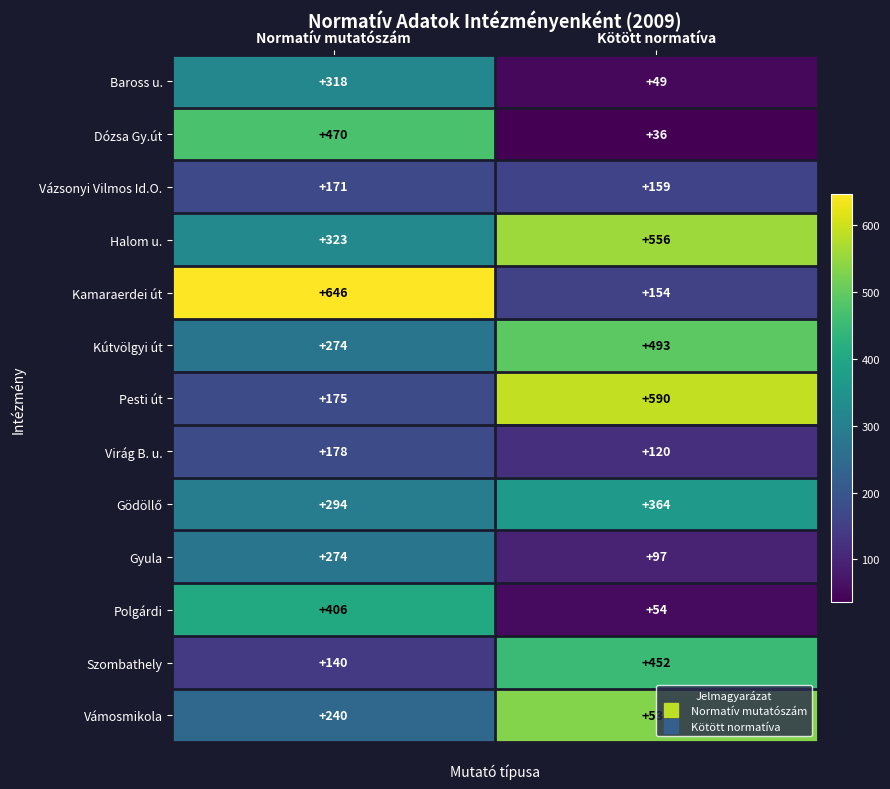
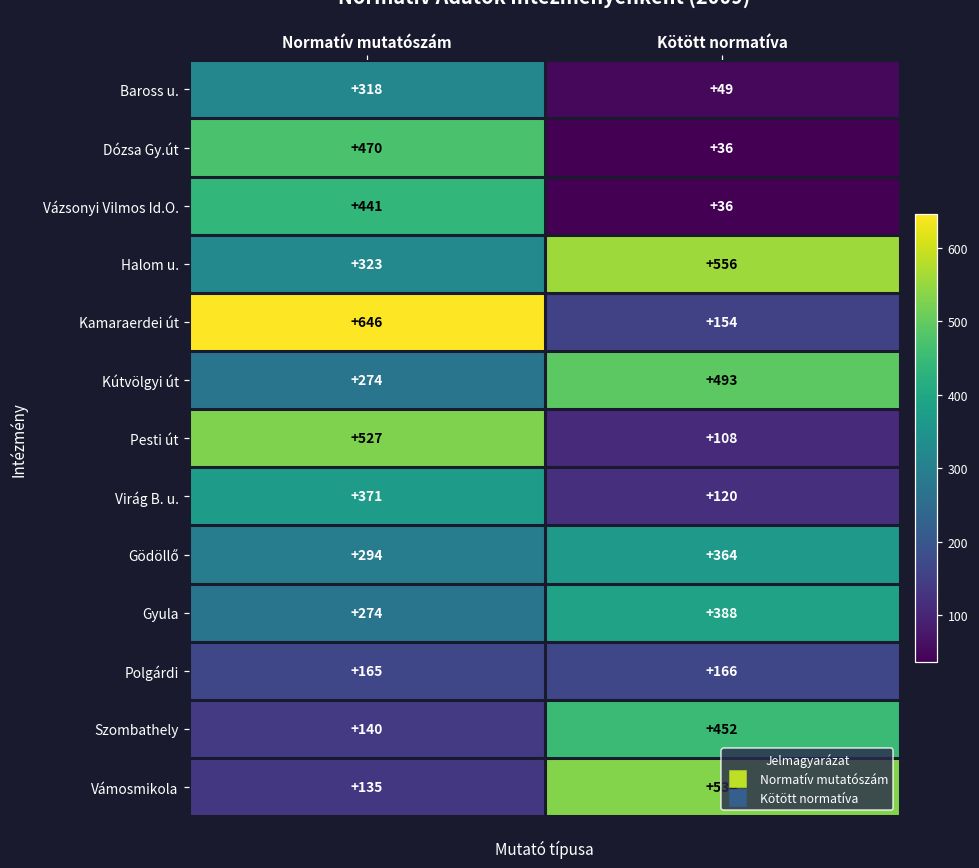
  {
    "Baross u.": {
      "Normatív mutatószám": "+318",
      "Kötött normatíva": "+49"
    },
    "Dózsa Gy.út": {
      "Normatív mutatószám": "+470",
      "Kötött normatíva": "+36"
    },
    "Vázsonyi Vilmos Id.O.": {
-     "Normatív mutatószám": "+171",
-     "Kötött normatíva": "+159"
+     "Normatív mutatószám": "+441",
+     "Kötött normatíva": "+36"
    },
    "Halom u.": {
      "Normatív mutatószám": "+323",
      "Kötött normatíva": "+556"
    },
    "Kamaraerdei út": {
      "Normatív mutatószám": "+646",
      "Kötött normatíva": "+154"
    },
    "Kútvölgyi út": {
      "Normatív mutatószám": "+274",
      "Kötött normatíva": "+493"
    },
    "Pesti út": {
-     "Normatív mutatószám": "+175",
-     "Kötött normatíva": "+590"
+     "Normatív mutatószám": "+527",
+     "Kötött normatíva": "+108"
    },
    "Virág B. u.": {
-     "Normatív mutatószám": "+178",
+     "Normatív mutatószám": "+371",
      "Kötött normatíva": "+120"
    },
    "Gödöllő": {
      "Normatív mutatószám": "+294",
      "Kötött normatíva": "+364"
    },
    "Gyula": {
      "Normatív mutatószám": "+274",
-     "Kötött normatíva": "+97"
+     "Kötött normatíva": "+388"
    },
    "Polgárdi": {
-     "Normatív mutatószám": "+406",
-     "Kötött normatíva": "+54"
+     "Normatív mutatószám": "+165",
+     "Kötött normatíva": "+166"
    },
    "Szombathely": {
      "Normatív mutatószám": "+140",
      "Kötött normatíva": "+452"
    },
    "Vámosmikola": {
-     "Normatív mutatószám": "+240"
+     "Normatív mutatószám": "+135"
    }
  }
